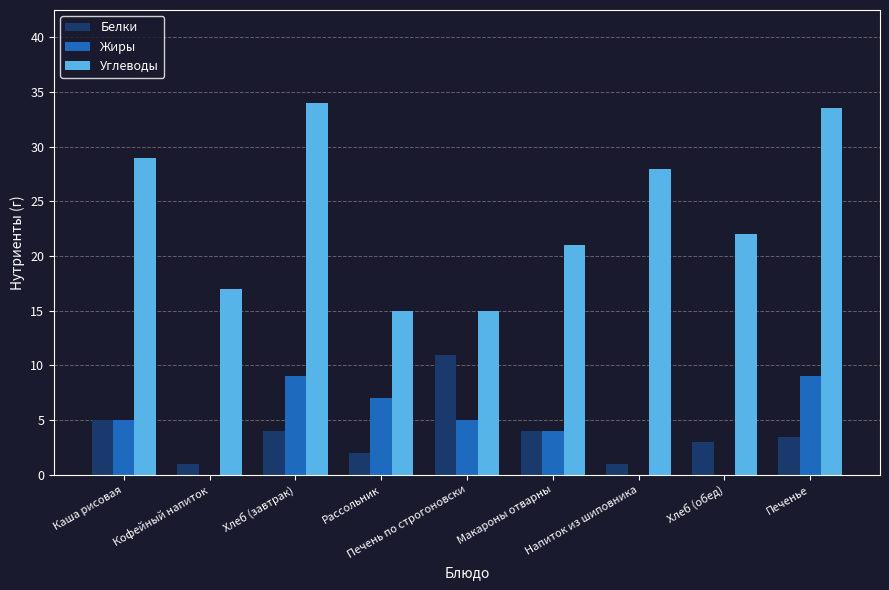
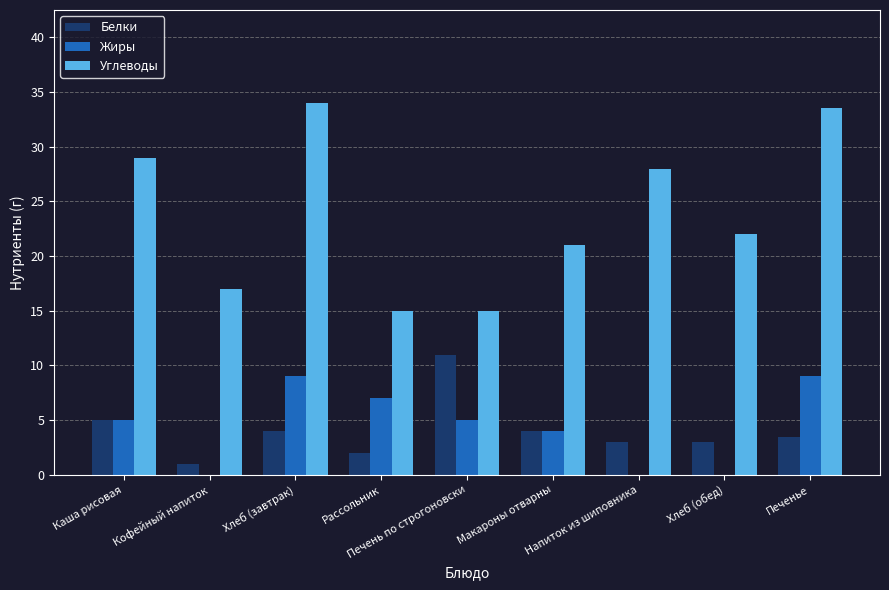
  {
    "Белки": {
      "Каша рисовая": 5,
      "Кофейный напиток": 1,
      "Хлеб (завтрак)": 4,
      "Рассольник": 2,
      "Печень по строгоновски": 11,
      "Макароны отварны": 4,
-     "Напиток из шиповника": 1,
+     "Напиток из шиповника": 3,
      "Хлеб (обед)": 3,
      "Печенье": 3.5
    },
    "Жиры": {
      "Каша рисовая": 5,
      "Кофейный напиток": 0,
      "Хлеб (завтрак)": 9,
      "Рассольник": 7,
      "Печень по строгоновски": 5,
      "Макароны отварны": 4,
      "Напиток из шиповника": 0,
      "Хлеб (обед)": 0,
      "Печенье": 9
    },
    "Углеводы": {
      "Каша рисовая": 29,
      "Кофейный напиток": 17,
      "Хлеб (завтрак)": 34,
      "Рассольник": 15,
      "Печень по строгоновски": 15,
      "Макароны отварны": 21,
      "Напиток из шиповника": 28,
      "Хлеб (обед)": 22,
      "Печенье": 33.5
    }
  }
